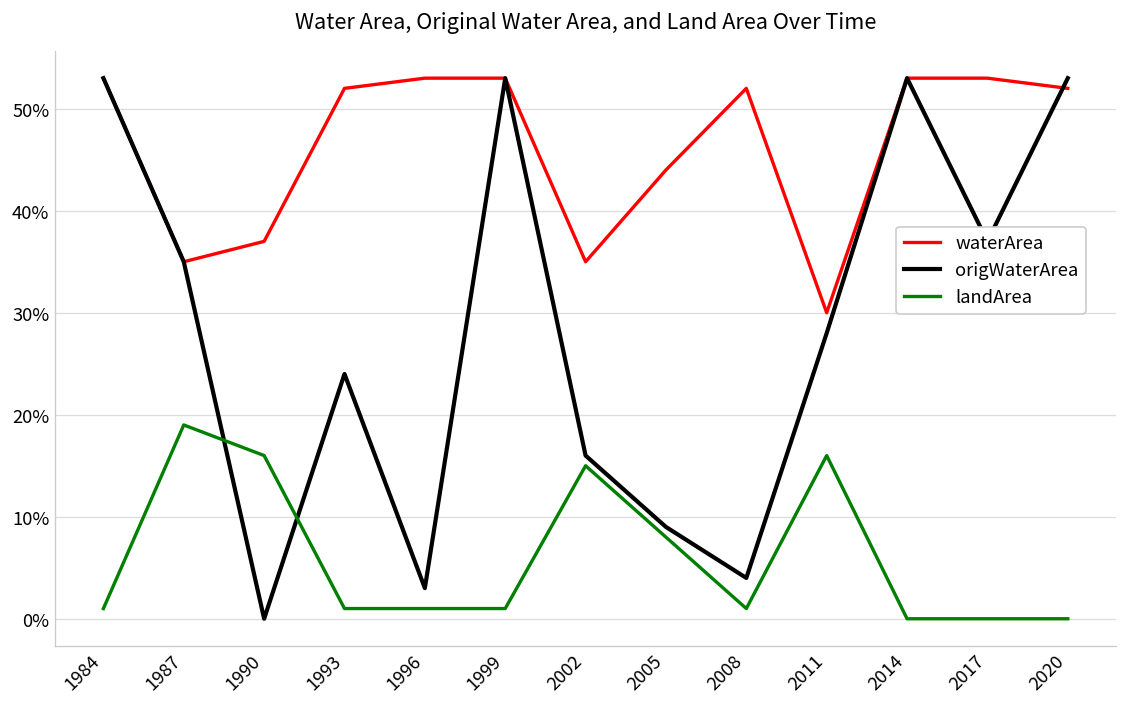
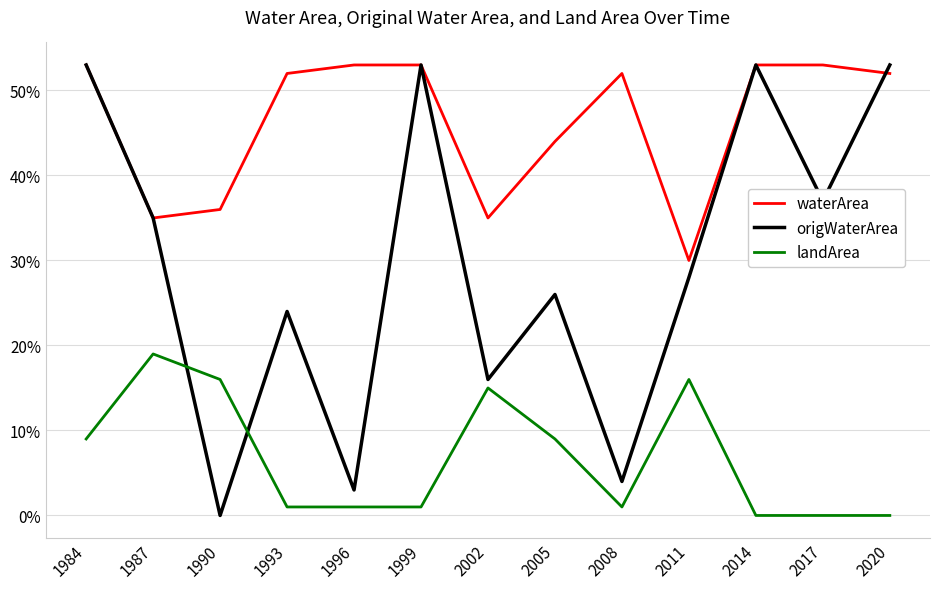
  {
    "waterArea": {
-     "1990": "37%",
+     "1990": "36%",
      "1993": "52%",
      "1996": "53%",
      "2002": "35%",
      "2005": "44%",
      "2008": "52%",
      "2011": "30%",
      "2017": "53%",
      "2020": "52%"
    },
    "origWaterArea": {
      "1990": "0%",
      "1993": "24%",
      "1996": "3%",
      "2002": "16%",
-     "2005": "9%",
+     "2005": "26%",
      "2008": "4%",
      "2011": "28%",
      "2020": "53%"
    },
    "landArea": {
-     "1984": "1%",
+     "1984": "9%",
      "1987": "19%",
      "1990": "16%",
      "1993": "1%",
      "1996": "1%",
      "1999": "1%",
      "2002": "15%",
-     "2005": "8%",
+     "2005": "9%",
      "2008": "1%",
      "2011": "16%",
      "2014": "0%",
      "2017": "0%",
      "2020": "0%"
    }
  }
